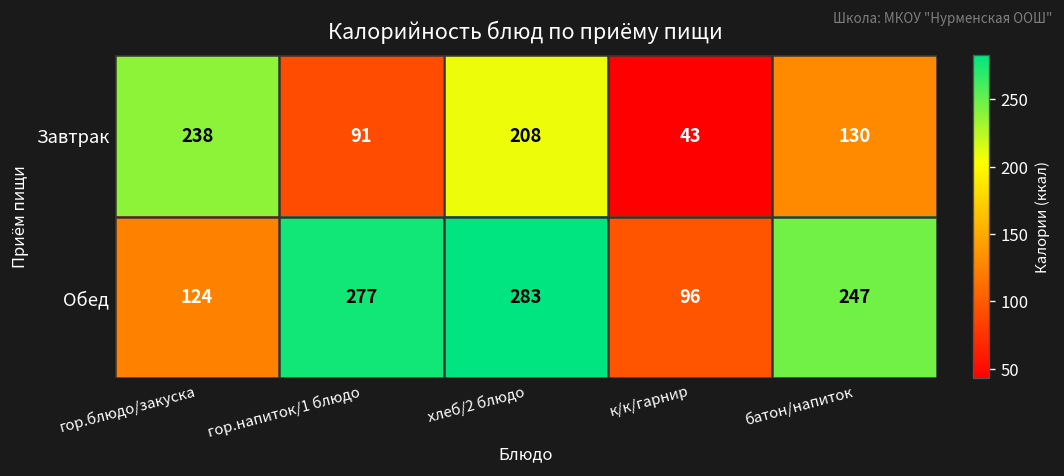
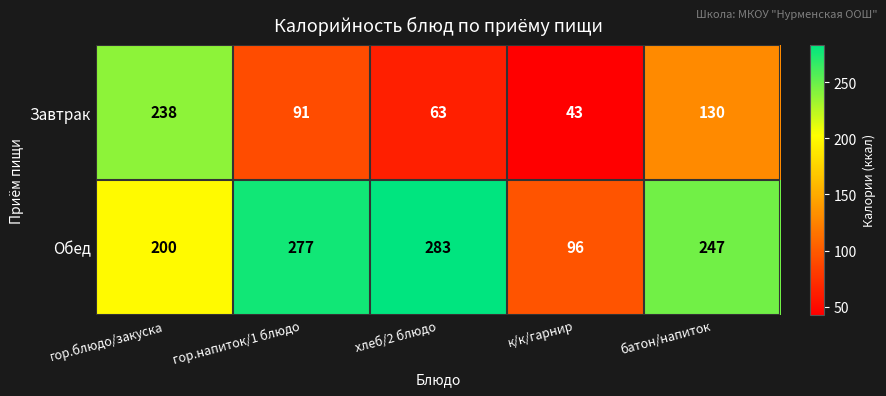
  {
    "Завтрак": {
      "гор.блюдо/закуска": 238,
      "гор.напиток/1 блюдо": 91,
-     "хлеб/2 блюдо": 208,
+     "хлеб/2 блюдо": 63,
      "к/к/гарнир": 43,
      "батон/напиток": 130
    },
    "Обед": {
-     "гор.блюдо/закуска": 124,
+     "гор.блюдо/закуска": 200,
      "гор.напиток/1 блюдо": 277,
      "хлеб/2 блюдо": 283,
      "к/к/гарнир": 96,
      "батон/напиток": 247
    }
  }
